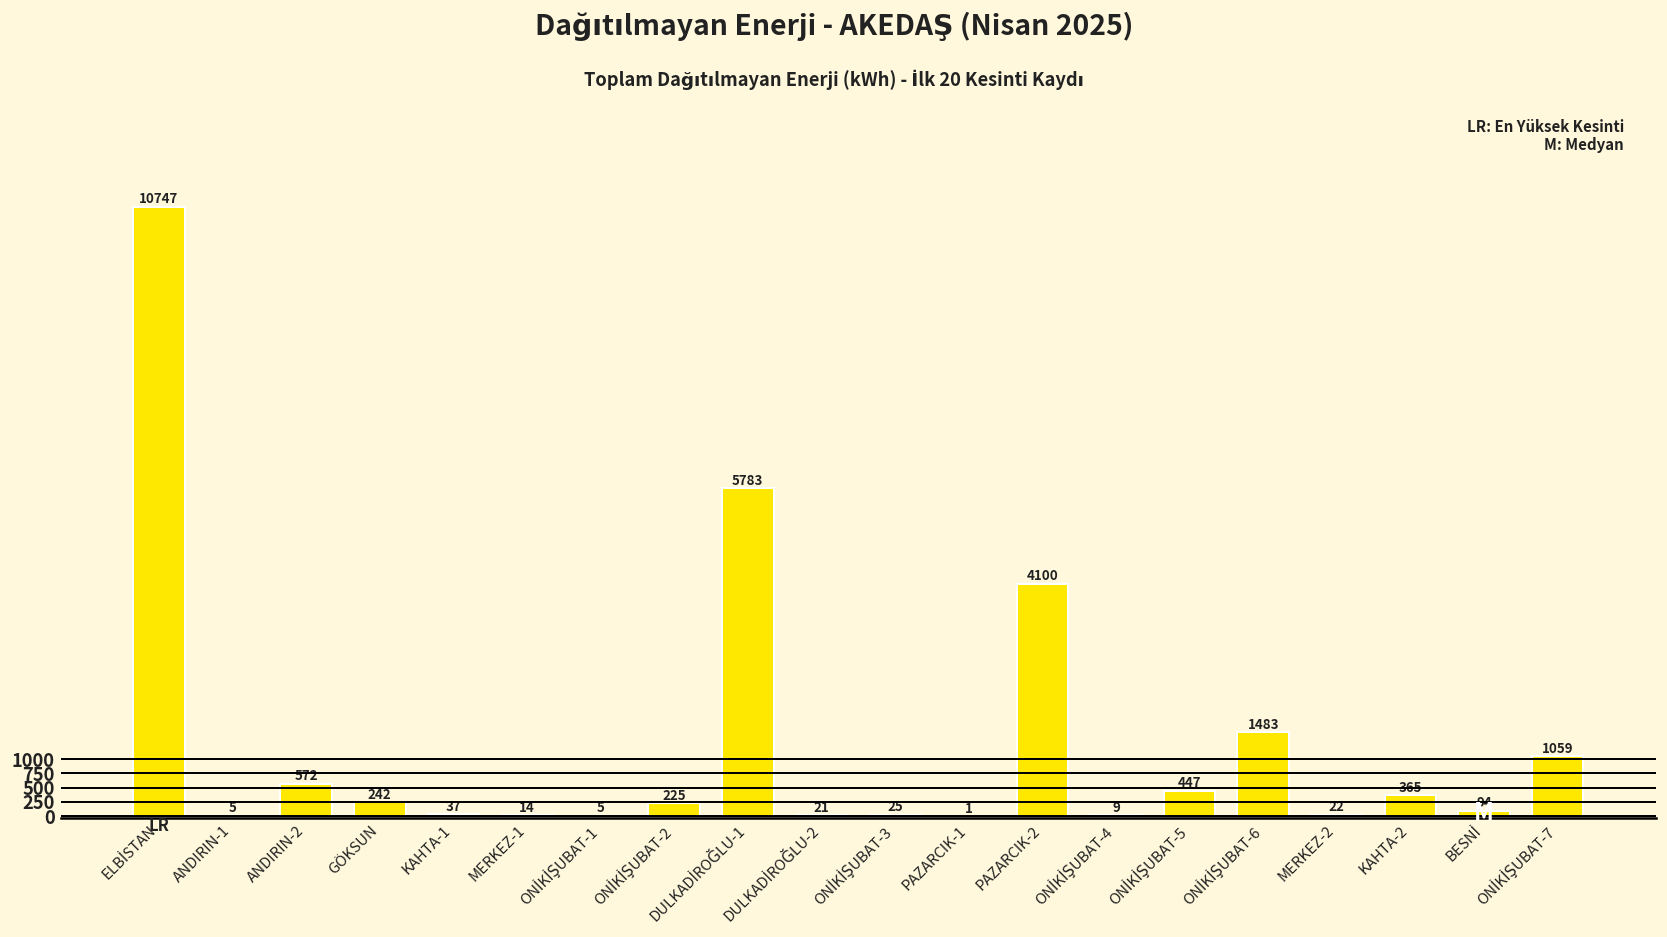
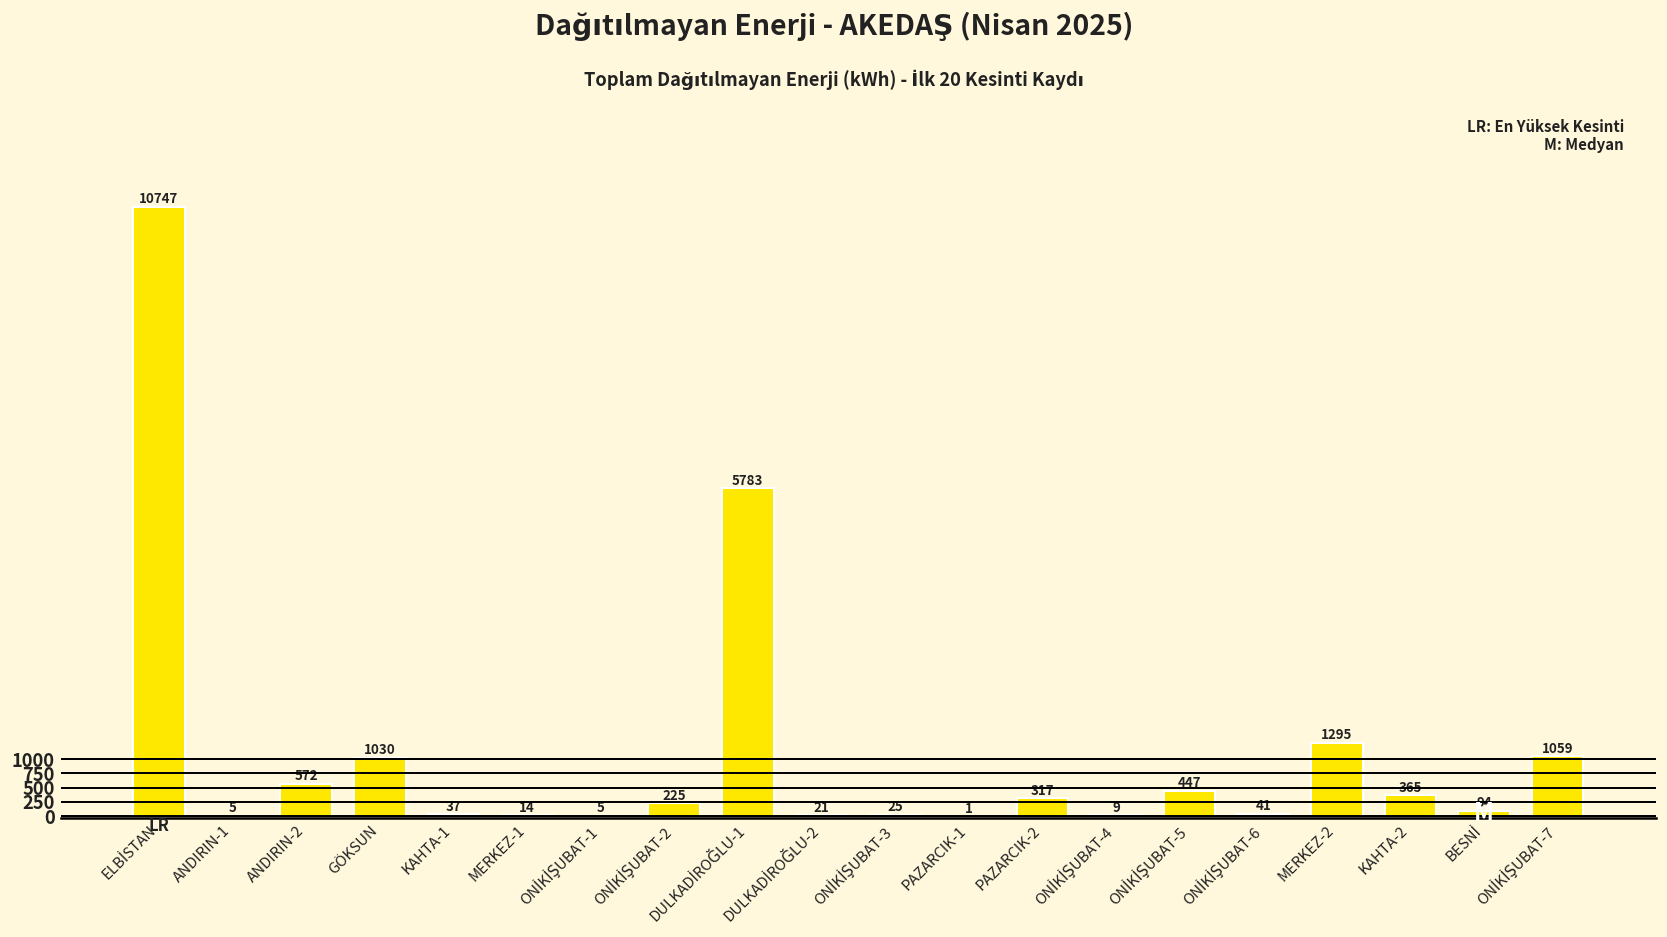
  {
    "ELBİSTAN": 10747,
    "ANDIRIN-1": 5,
    "ANDIRIN-2": 572,
-   "GÖKSUN": 242,
+   "GÖKSUN": 1030,
    "KAHTA-1": 37,
    "MERKEZ-1": 14,
    "ONİKİŞUBAT-1": 5,
    "ONİKİŞUBAT-2": 225,
    "DULKADİROĞLU-1": 5783,
    "DULKADİROĞLU-2": 21,
    "ONİKİŞUBAT-3": 25,
    "PAZARCIK-1": 1,
-   "PAZARCIK-2": 4100,
+   "PAZARCIK-2": 317,
    "ONİKİŞUBAT-4": 9,
    "ONİKİŞUBAT-5": 447,
-   "ONİKİŞUBAT-6": 1483,
-   "MERKEZ-2": 22,
+   "ONİKİŞUBAT-6": 41,
+   "MERKEZ-2": 1295,
    "KAHTA-2": 365,
    "BESNİ": 94,
    "ONİKİŞUBAT-7": 1059
  }
